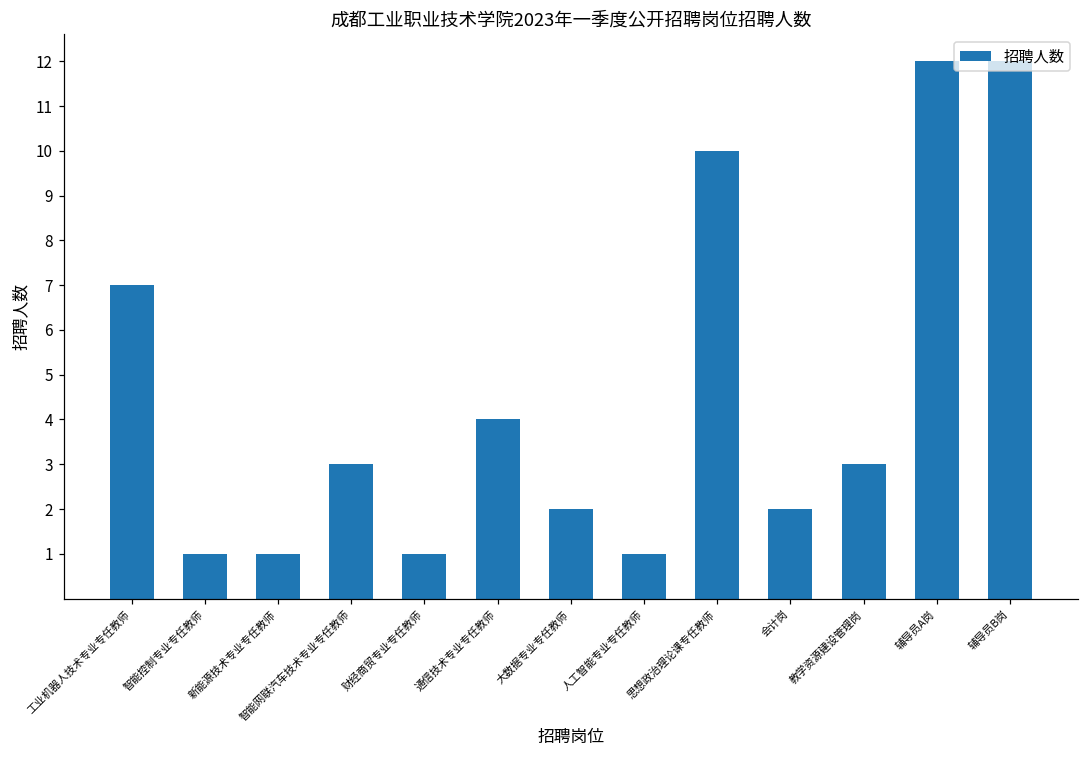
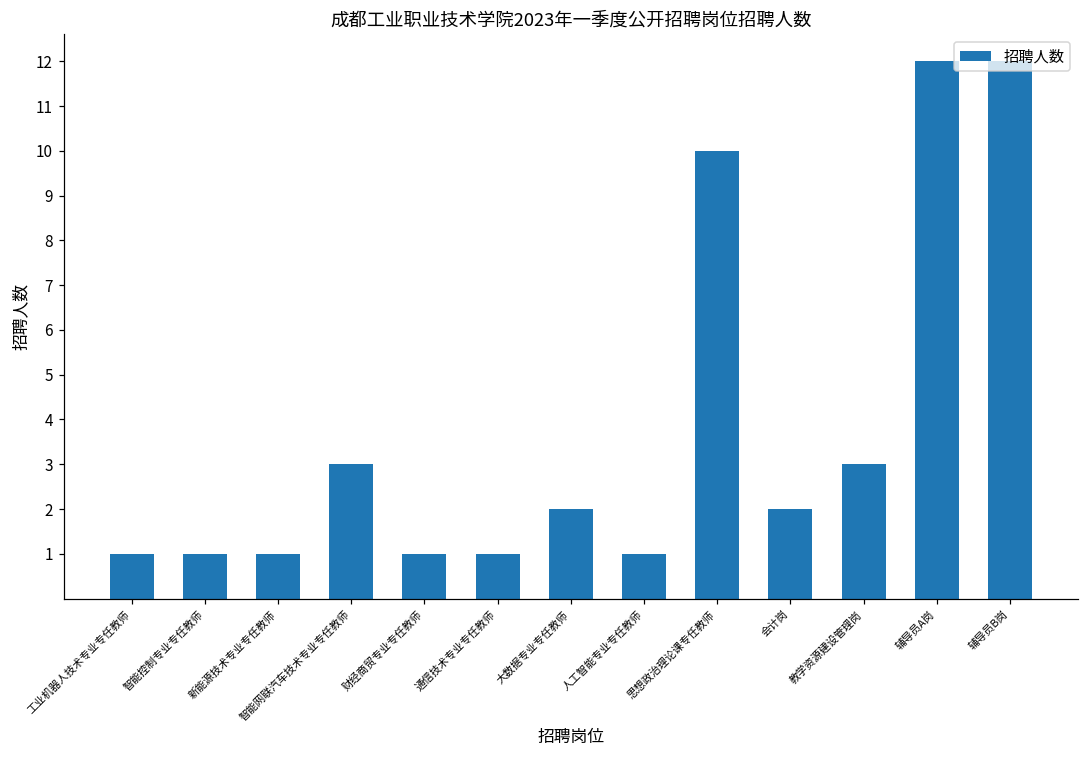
  {
-   "工业机器人技术专业专任教师": 7,
+   "工业机器人技术专业专任教师": 1,
    "智能控制专业专任教师": 1,
    "新能源技术专业专任教师": 1,
    "智能网联汽车技术专业专任教师": 3,
    "财经商贸专业专任教师": 1,
-   "通信技术专业专任教师": 4,
+   "通信技术专业专任教师": 1,
    "大数据专业专任教师": 2,
    "人工智能专业专任教师": 1,
    "思想政治理论课专任教师": 10,
    "会计岗": 2,
    "教学资源建设管理岗": 3,
    "辅导员A岗": 12
  }
